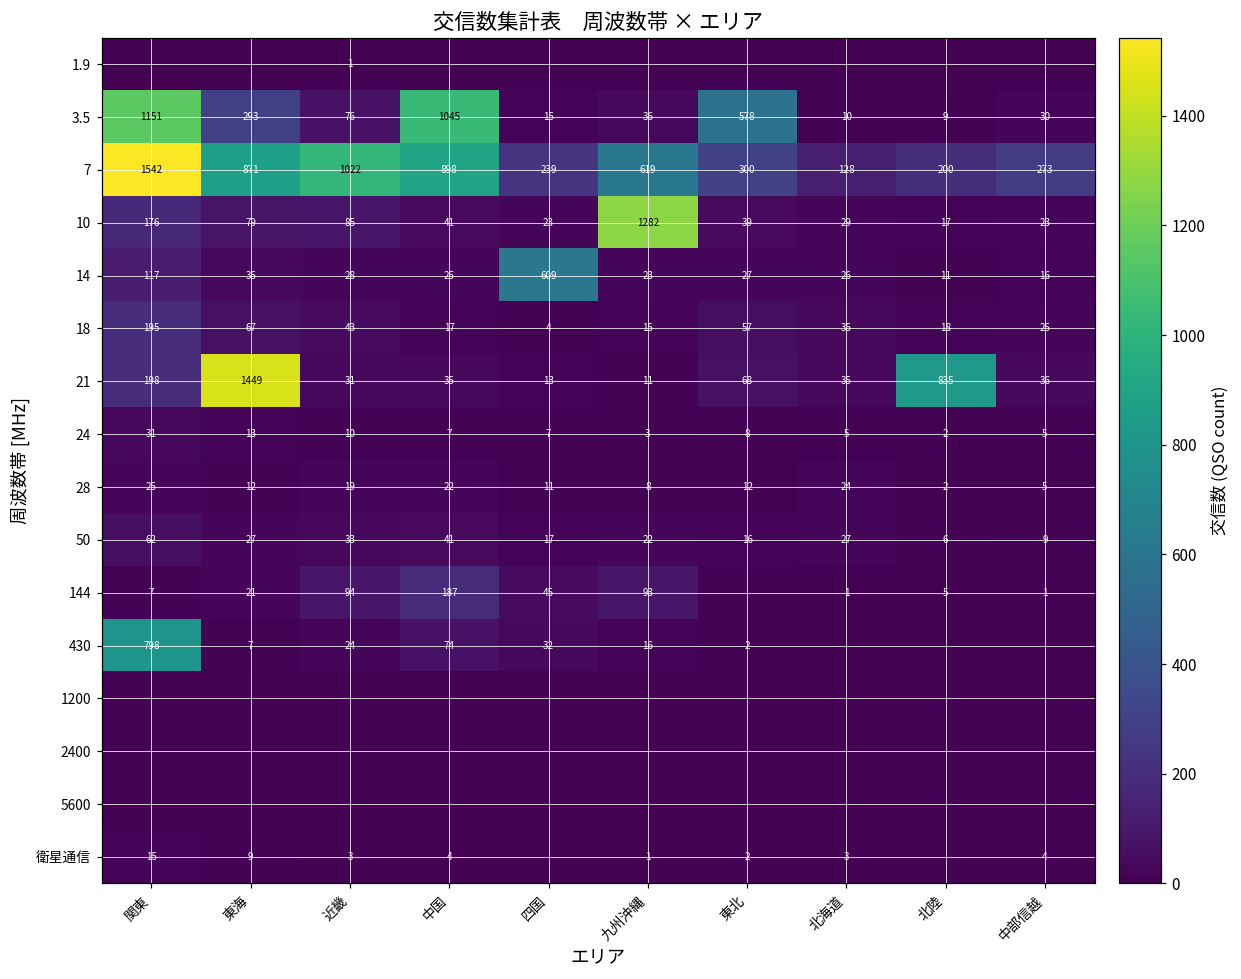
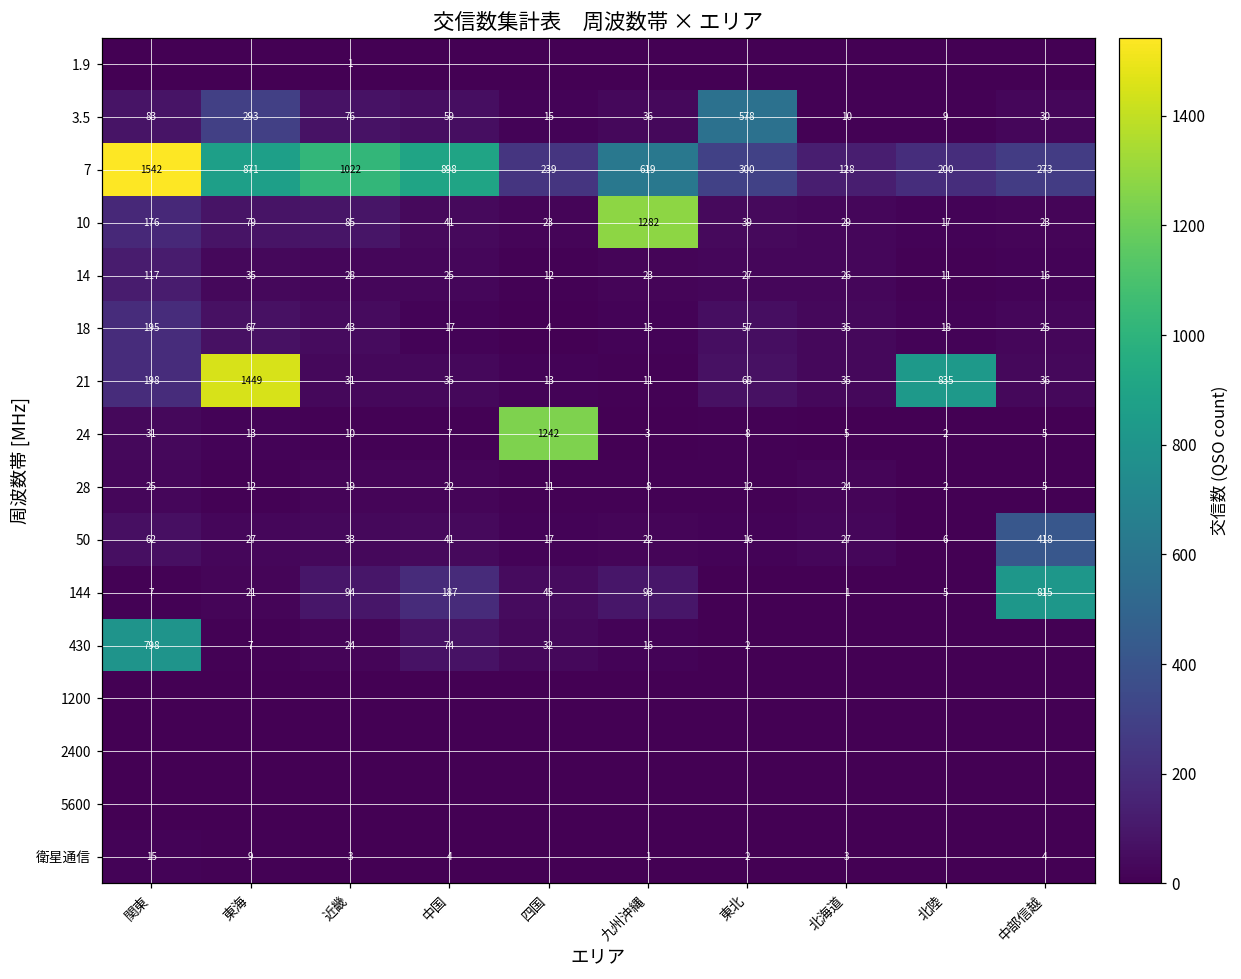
  {
    "1.9": {
      "近畿": 1
    },
    "3.5": {
-     "関東": 1151,
+     "関東": 83,
      "東海": 293,
      "近畿": 76,
-     "中国": 1045,
+     "中国": 59,
      "四国": 15,
      "九州沖縄": 36,
      "東北": 578,
      "北海道": 10,
      "北陸": 9,
      "中部信越": 30
    },
    "7": {
      "関東": 1542,
      "東海": 871,
      "近畿": 1022,
      "中国": 898,
      "四国": 239,
      "九州沖縄": 619,
      "東北": 300,
      "北海道": 128,
      "北陸": 200,
      "中部信越": 273
    },
    "10": {
      "関東": 176,
      "東海": 79,
      "近畿": 85,
      "中国": 41,
      "四国": 23,
      "九州沖縄": 1282,
      "東北": 39,
      "北海道": 29,
      "北陸": 17,
      "中部信越": 23
    },
    "14": {
      "関東": 117,
      "東海": 35,
      "近畿": 28,
      "中国": 25,
-     "四国": 609,
+     "四国": 12,
      "九州沖縄": 23,
      "東北": 27,
      "北海道": 26,
      "北陸": 11,
      "中部信越": 16
    },
    "18": {
      "関東": 195,
      "東海": 67,
      "近畿": 43,
      "中国": 17,
      "四国": 4,
      "九州沖縄": 15,
      "東北": 57,
      "北海道": 35,
      "北陸": 18,
      "中部信越": 25
    },
    "21": {
      "関東": 198,
      "東海": 1449,
      "近畿": 31,
      "中国": 35,
      "四国": 13,
      "九州沖縄": 11,
      "東北": 68,
      "北海道": 35,
      "北陸": 835,
      "中部信越": 36
    },
    "24": {
      "関東": 31,
      "東海": 13,
      "近畿": 10,
      "中国": 7,
-     "四国": 7,
+     "四国": 1242,
      "九州沖縄": 3,
      "東北": 8,
      "北海道": 5,
      "北陸": 2,
      "中部信越": 5
    },
    "28": {
      "関東": 25,
      "東海": 12,
      "近畿": 19,
      "中国": 22,
      "四国": 11,
      "九州沖縄": 8,
      "東北": 12,
      "北海道": 24,
      "北陸": 2,
      "中部信越": 5
    },
    "50": {
      "関東": 62,
      "東海": 27,
      "近畿": 33,
      "中国": 41,
      "四国": 17,
      "九州沖縄": 22,
      "東北": 16,
      "北海道": 27,
      "北陸": 6,
-     "中部信越": 9
+     "中部信越": 418
    },
    "144": {
      "関東": 7,
      "東海": 21,
      "近畿": 94,
      "中国": 187,
      "四国": 45,
      "九州沖縄": 93,
      "北海道": 1,
      "北陸": 5,
-     "中部信越": 1
+     "中部信越": 815
    },
    "430": {
      "関東": 798,
      "東海": 7,
      "近畿": 24,
      "中国": 74,
      "四国": 32,
      "九州沖縄": 16,
      "東北": 2
    },
    "衛星通信": {
      "関東": 15,
      "東海": 9,
      "近畿": 3,
      "中国": 4,
      "九州沖縄": 1,
      "東北": 2,
      "北海道": 3,
      "中部信越": 4
    }
  }
